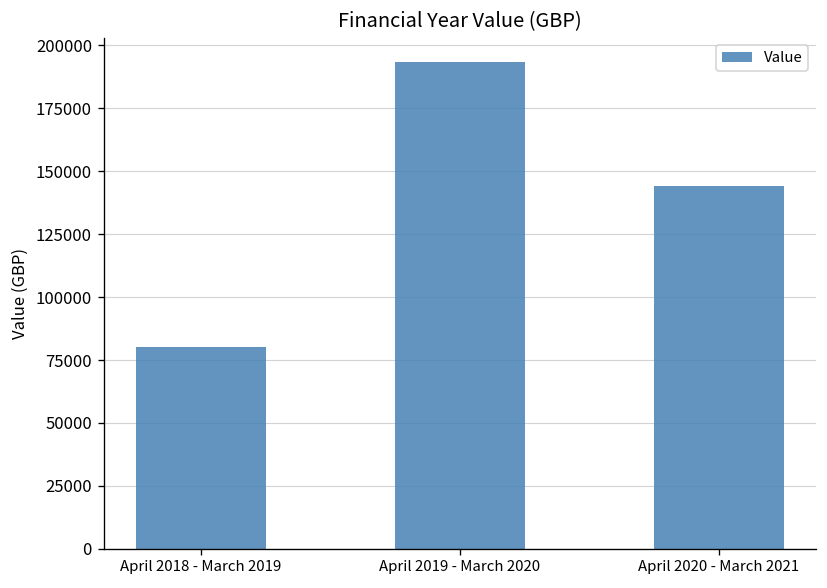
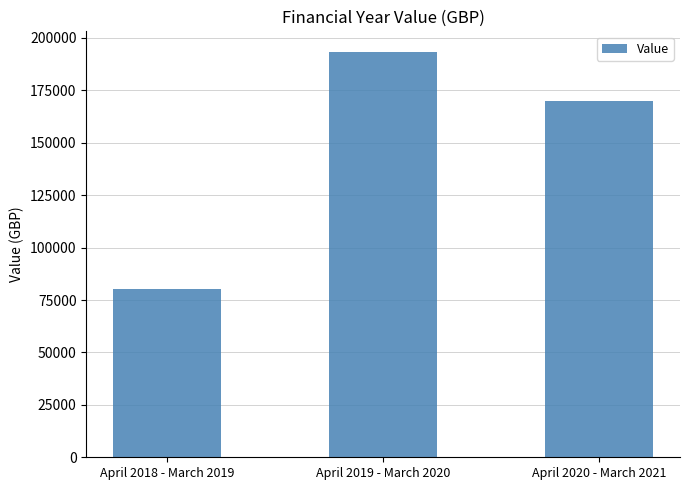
  {
    "April 2018 - March 2019": 80000,
    "April 2019 - March 2020": 193000,
-   "April 2020 - March 2021": 144000
+   "April 2020 - March 2021": 170000
  }
